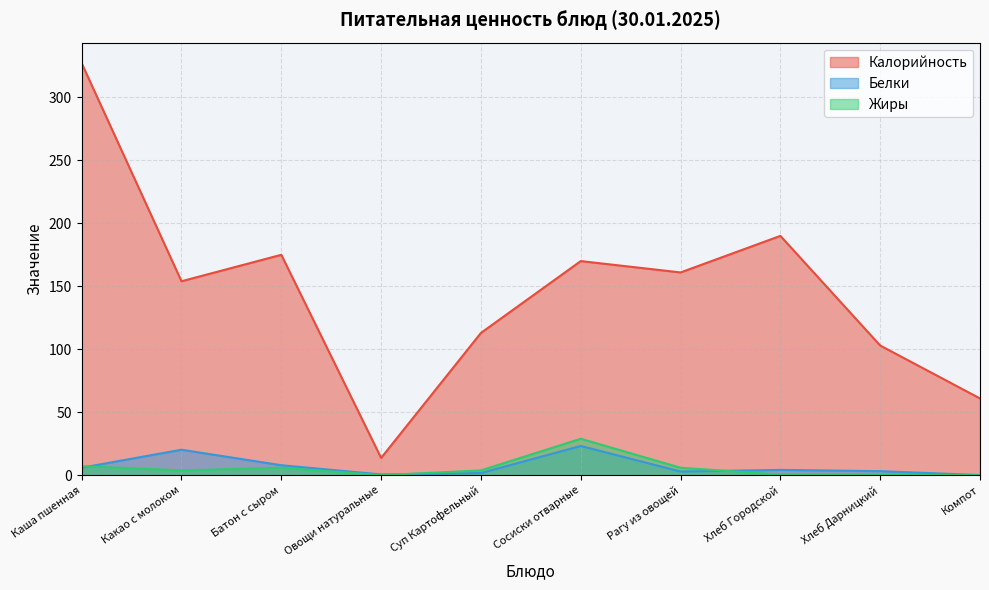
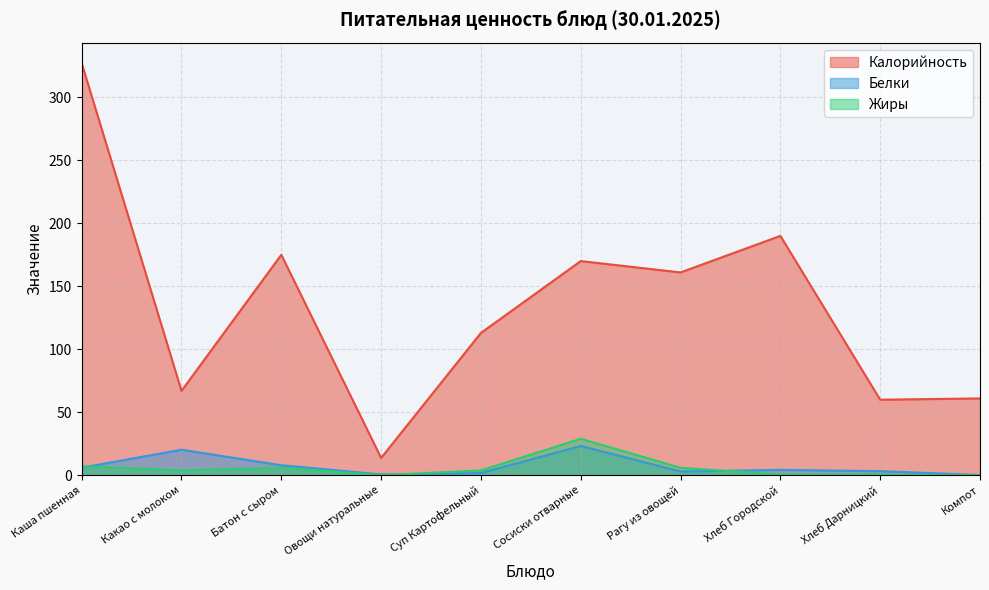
  {
    "Калорийность": {
      "Каша пшенная": 327,
-     "Какао с молоком": 154,
+     "Какао с молоком": 67,
      "Батон с сыром": 175,
      "Овощи натуральные": 14,
      "Суп Картофельный": 113,
      "Сосиски отварные": 170,
      "Рагу из овощей": 161,
      "Хлеб Городской": 190,
-     "Хлеб Дарницкий": 103,
+     "Хлеб Дарницкий": 60,
      "Компот": 61
    },
    "Белки": {
      "Какао с молоком": 20,
      "Суп Картофельный": 2,
      "Сосиски отварные": 23,
      "Рагу из овощей": 3,
      "Хлеб Городской": 4,
      "Хлеб Дарницкий": 3
    },
    "Жиры": {
      "Какао с молоком": 4,
      "Суп Картофельный": 4,
      "Сосиски отварные": 29,
      "Рагу из овощей": 6,
      "Хлеб Городской": 1,
      "Хлеб Дарницкий": 1
    }
  }
